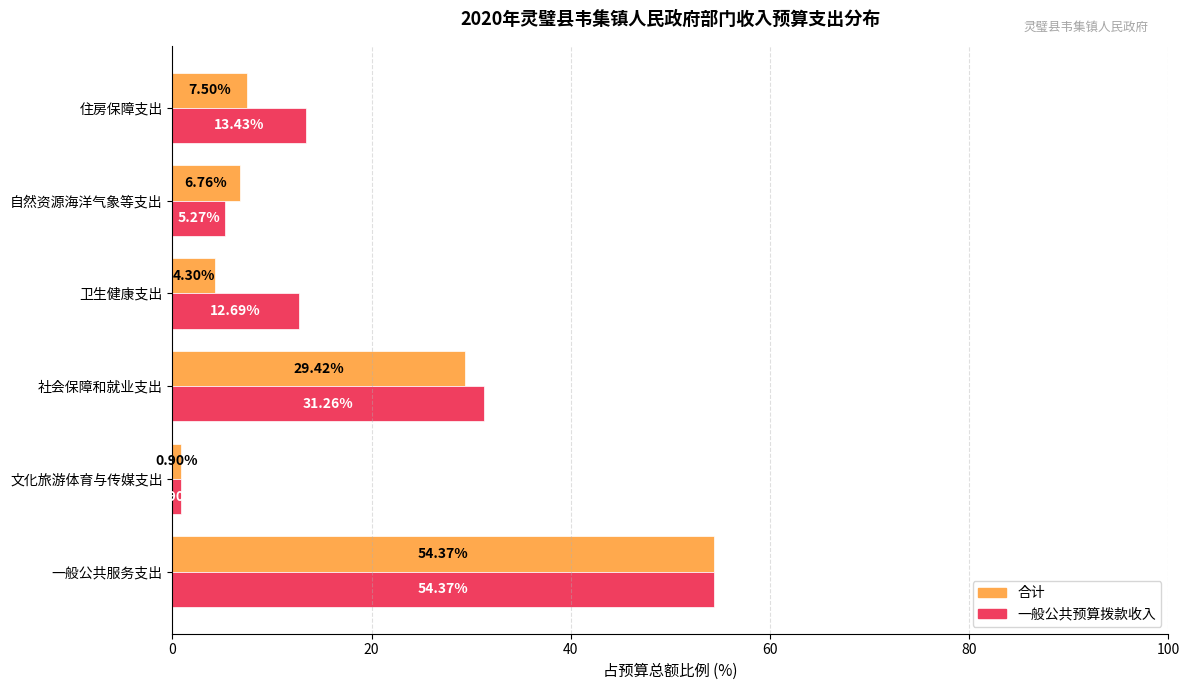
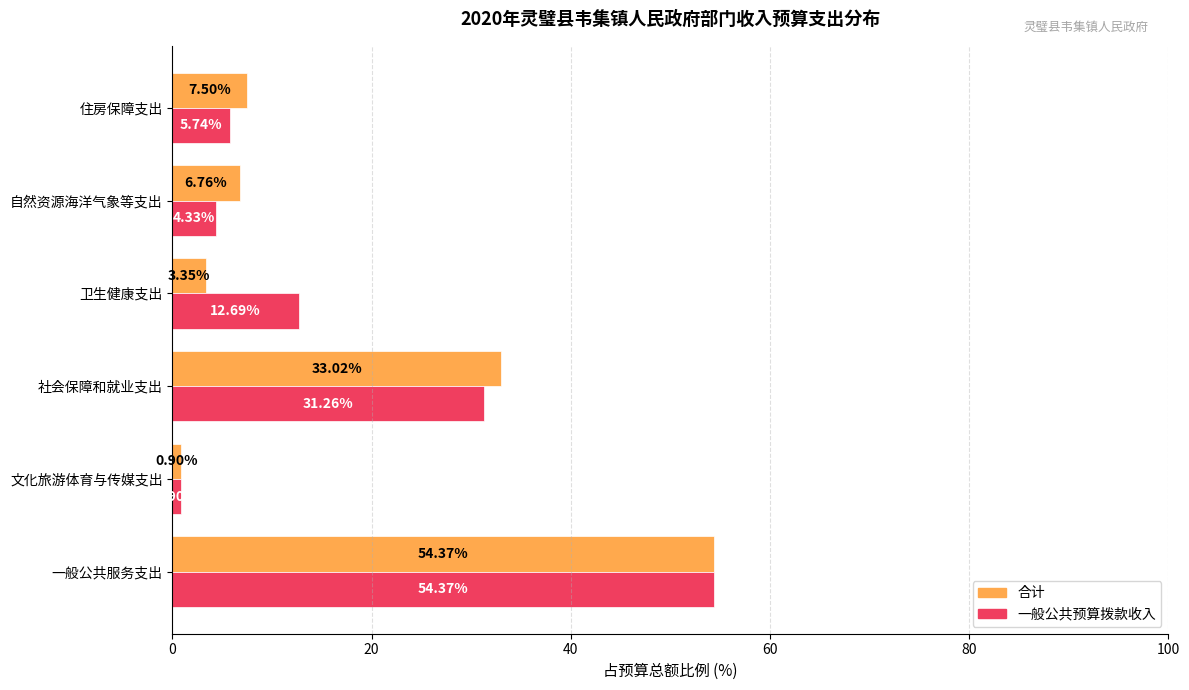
  {
    "合计": {
      "住房保障支出": "7.50%",
      "自然资源海洋气象等支出": "6.76%",
-     "卫生健康支出": "4.30%",
-     "社会保障和就业支出": "29.42%",
+     "卫生健康支出": "3.35%",
+     "社会保障和就业支出": "33.02%",
      "文化旅游体育与传媒支出": "0.90%",
      "一般公共服务支出": "54.37%"
    },
    "一般公共预算拨款收入": {
-     "住房保障支出": "13.43%",
-     "自然资源海洋气象等支出": "5.27%",
+     "住房保障支出": "5.74%",
+     "自然资源海洋气象等支出": "4.33%",
      "卫生健康支出": "12.69%",
      "社会保障和就业支出": "31.26%",
      "一般公共服务支出": "54.37%"
    }
  }
